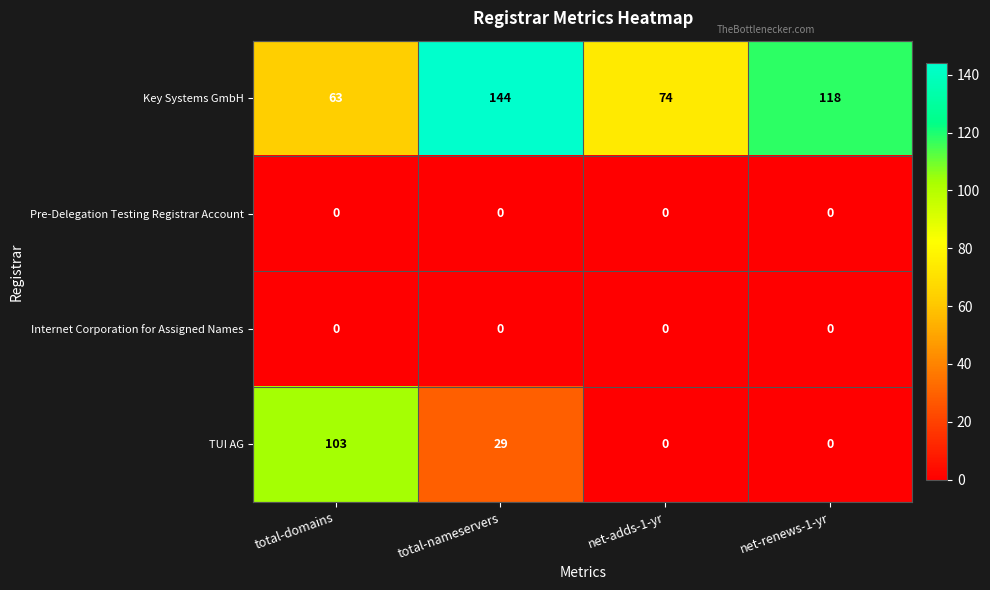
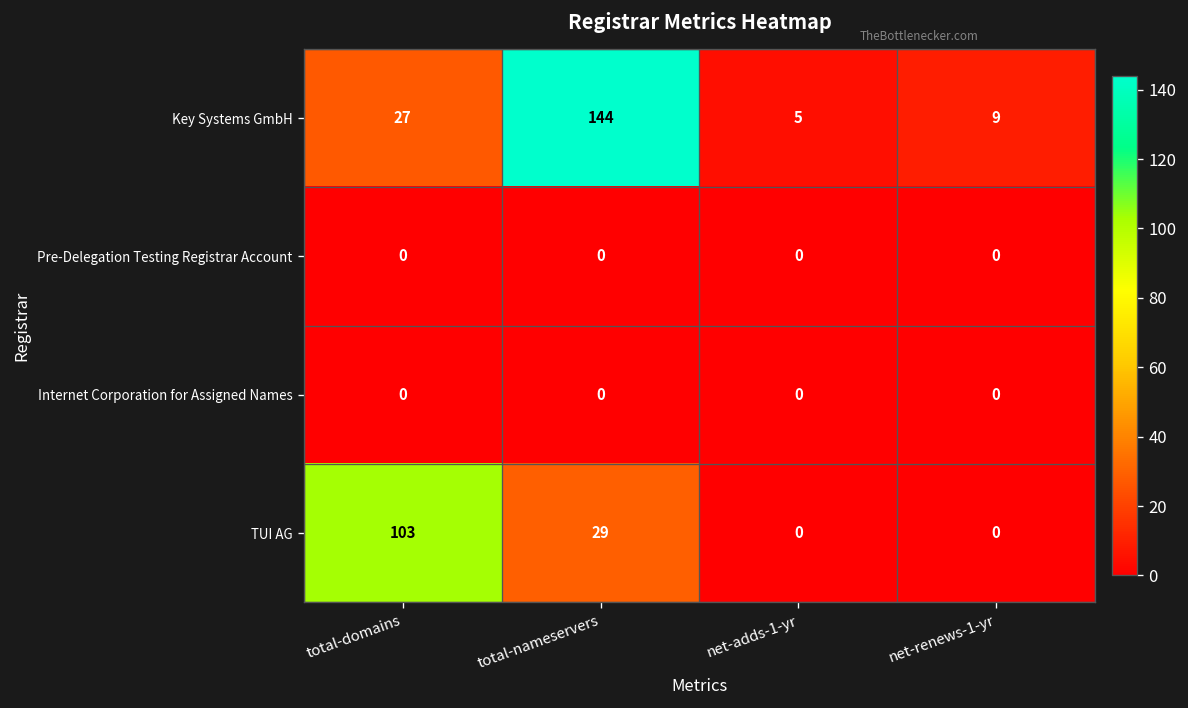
  {
    "Key Systems GmbH": {
-     "total-domains": 63,
+     "total-domains": 27,
      "total-nameservers": 144,
-     "net-adds-1-yr": 74,
-     "net-renews-1-yr": 118
+     "net-adds-1-yr": 5,
+     "net-renews-1-yr": 9
    },
    "Pre-Delegation Testing Registrar Account": {
      "total-domains": 0,
      "total-nameservers": 0,
      "net-adds-1-yr": 0,
      "net-renews-1-yr": 0
    },
    "Internet Corporation for Assigned Names": {
      "total-domains": 0,
      "total-nameservers": 0,
      "net-adds-1-yr": 0,
      "net-renews-1-yr": 0
    },
    "TUI AG": {
      "total-domains": 103,
      "total-nameservers": 29,
      "net-adds-1-yr": 0,
      "net-renews-1-yr": 0
    }
  }
